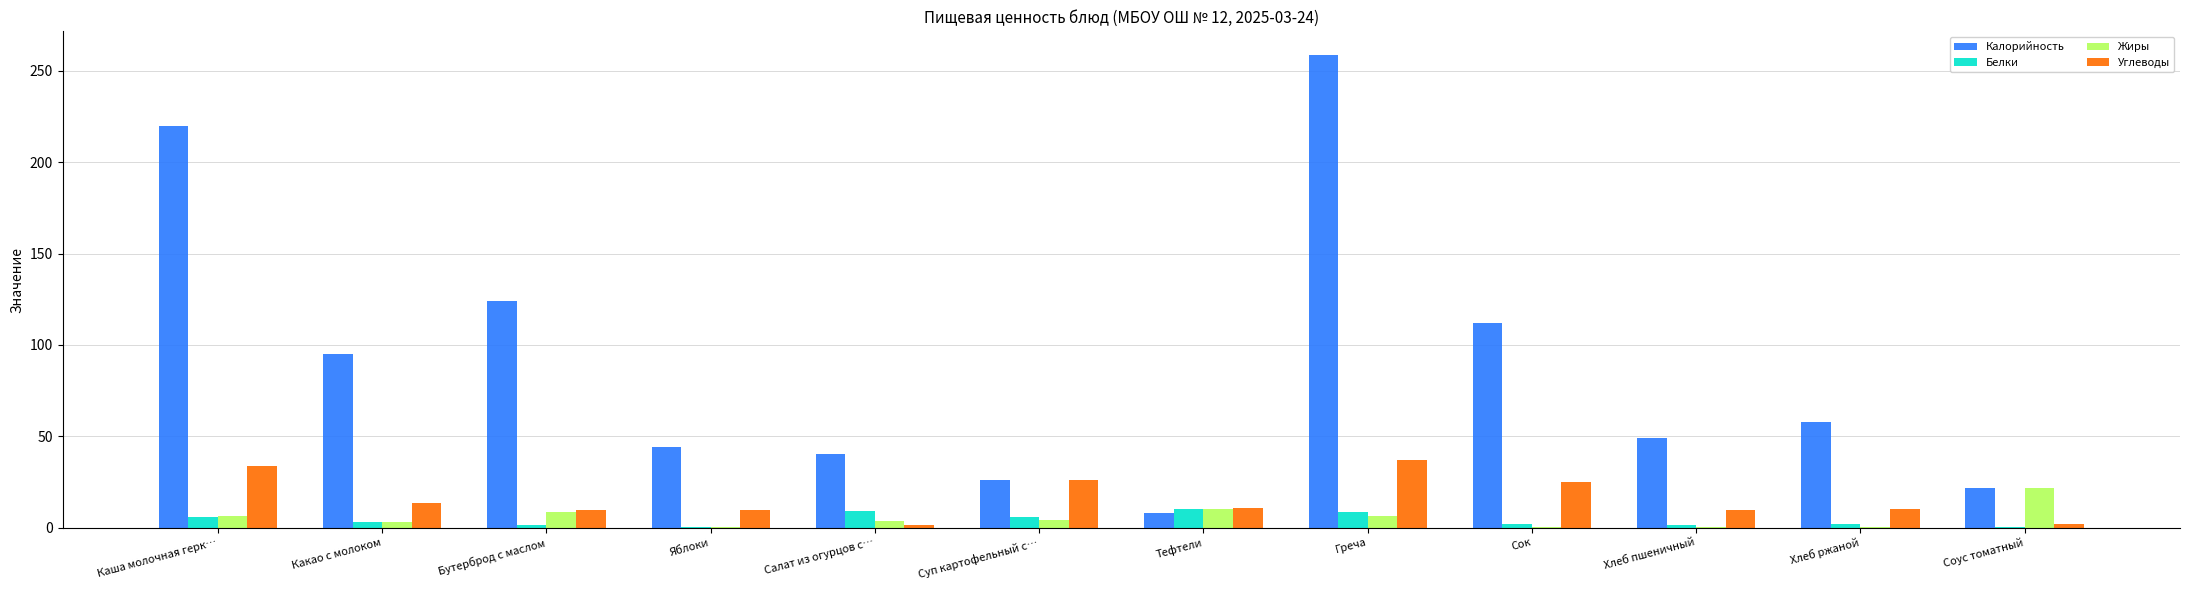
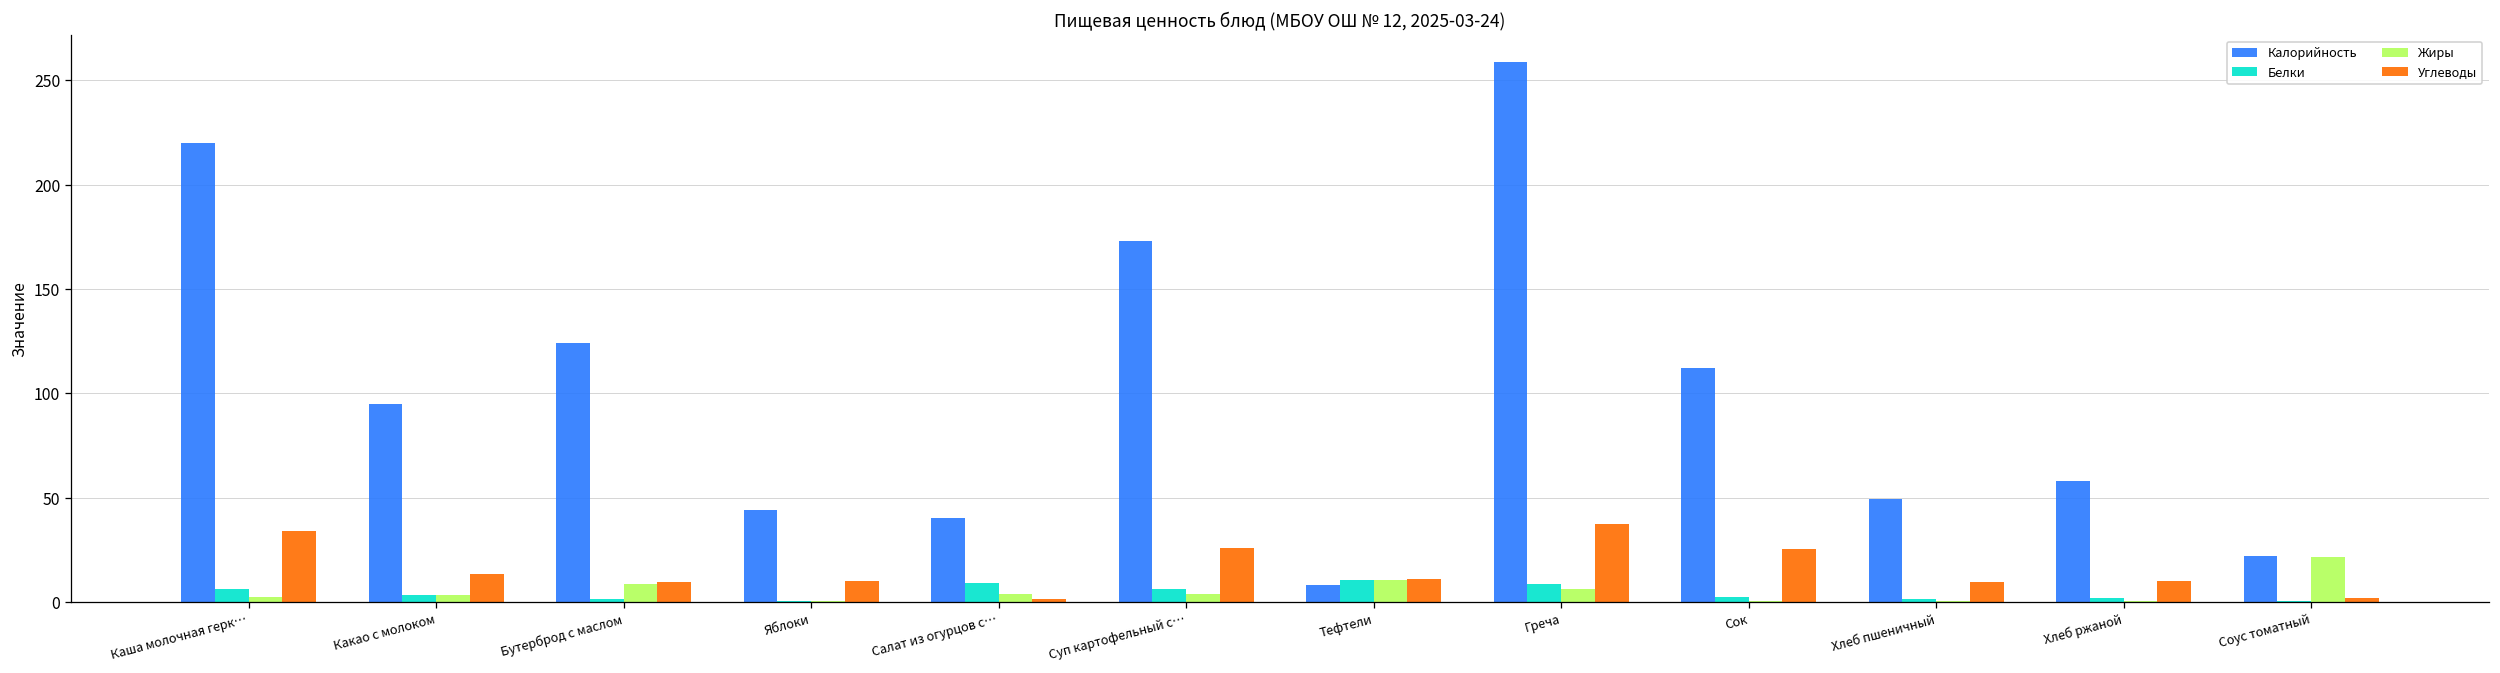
  {
    "Калорийность": {
      "Каша молочная герк…": 220,
      "Какао с молоком": 95,
      "Бутерброд с маслом": 124,
      "Яблоки": 44,
      "Салат из огурцов с…": 40,
-     "Суп картофельный с…": 26,
+     "Суп картофельный с…": 173,
      "Тефтели": 8,
      "Греча": 259,
      "Сок": 112,
      "Хлеб пшеничный": 49,
      "Хлеб ржаной": 58,
      "Соус томатный": 22
    },
    "Белки": {
      "Каша молочная герк…": 6,
      "Какао с молоком": 3,
      "Бутерброд с маслом": 2,
      "Салат из огурцов с…": 9,
      "Суп картофельный с…": 6,
      "Тефтели": 10,
      "Греча": 9,
      "Сок": 2,
      "Хлеб пшеничный": 2,
      "Хлеб ржаной": 2
    },
    "Жиры": {
-     "Каша молочная герк…": 7,
+     "Каша молочная герк…": 2,
      "Какао с молоком": 3,
      "Бутерброд с маслом": 9,
      "Салат из огурцов с…": 4,
      "Суп картофельный с…": 4,
      "Тефтели": 10,
      "Греча": 6,
      "Соус томатный": 22
    },
    "Углеводы": {
      "Каша молочная герк…": 34,
      "Какао с молоком": 14,
      "Бутерброд с маслом": 10,
      "Яблоки": 10,
      "Салат из огурцов с…": 1,
      "Суп картофельный с…": 26,
      "Тефтели": 11,
      "Греча": 37,
      "Сок": 25,
      "Хлеб пшеничный": 10,
      "Хлеб ржаной": 10,
      "Соус томатный": 2
    }
  }
